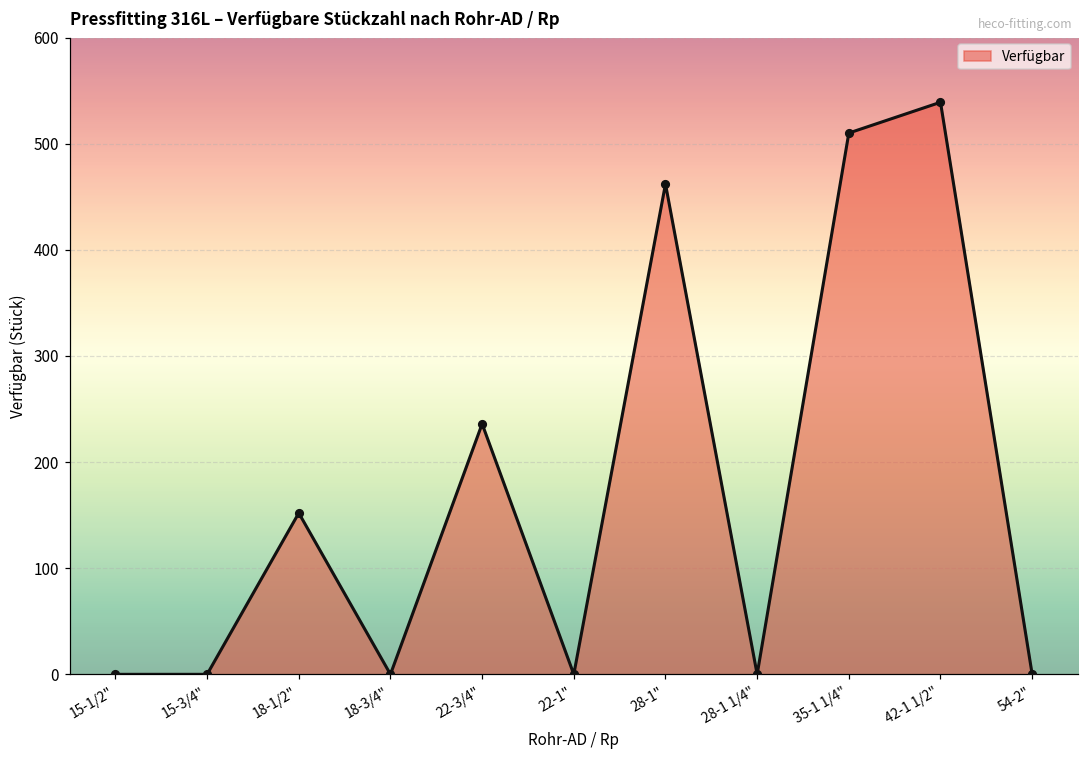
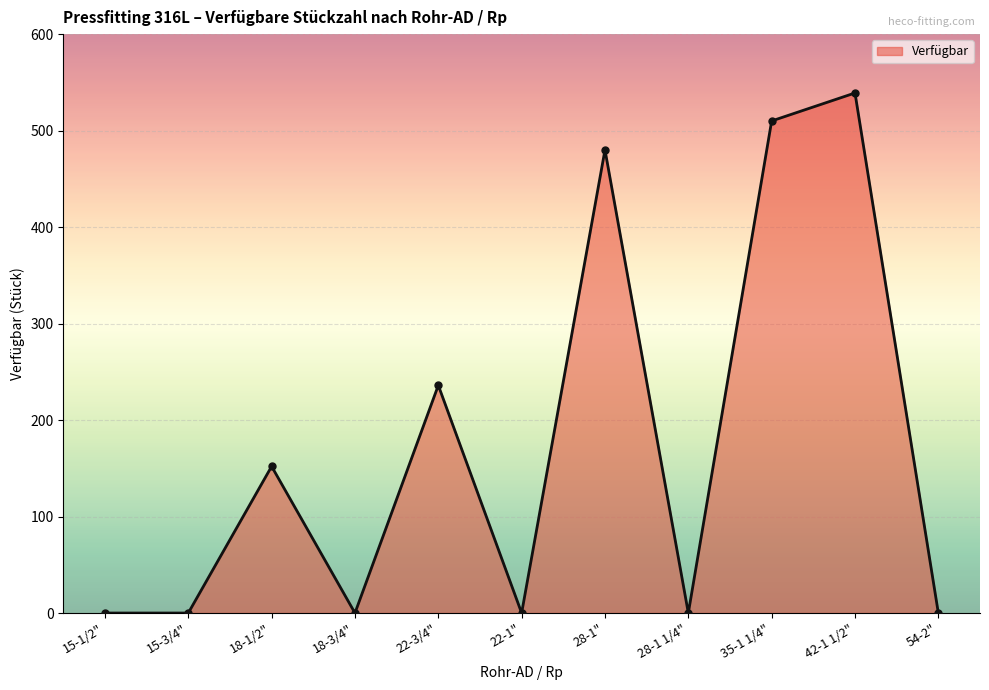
  {
    "15-1/2\"": 0,
    "15-3/4\"": 0,
    "18-1/2\"": 150,
    "18-3/4\"": 0,
    "22-3/4\"": 240,
    "22-1\"": 0,
-   "28-1\"": 460,
+   "28-1\"": 480,
    "28-1 1/4\"": 0,
    "35-1 1/4\"": 510,
    "42-1 1/2\"": 540,
    "54-2\"": 0
  }
